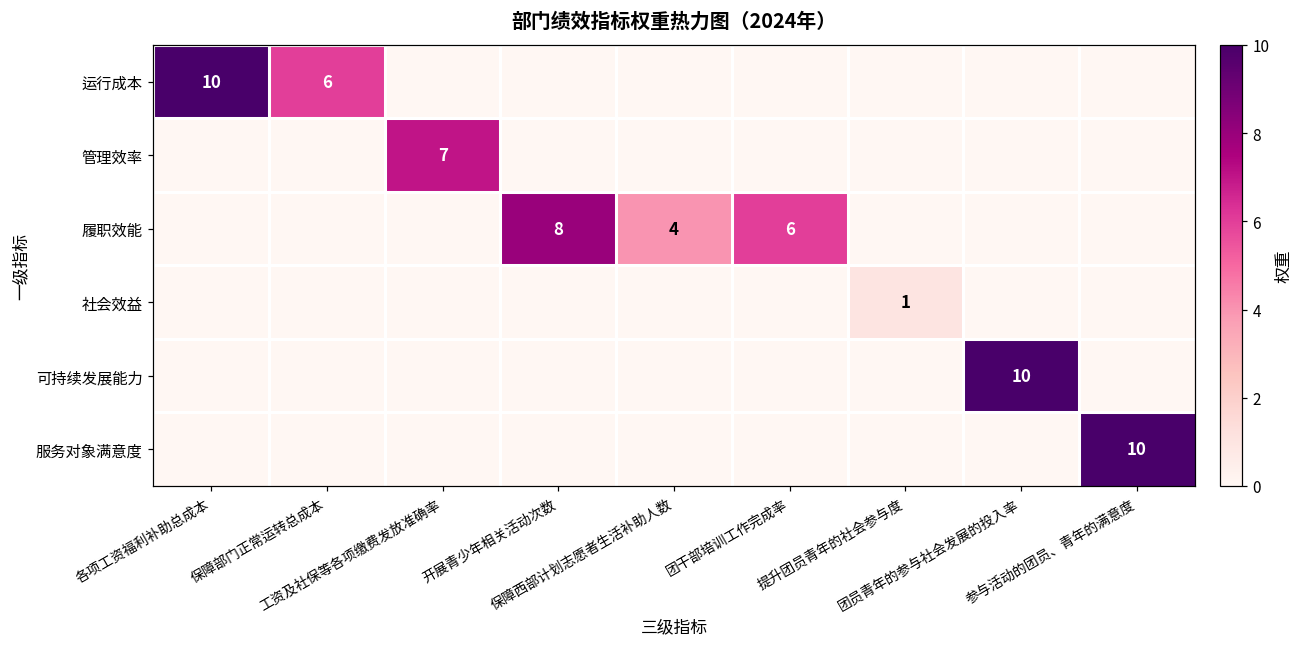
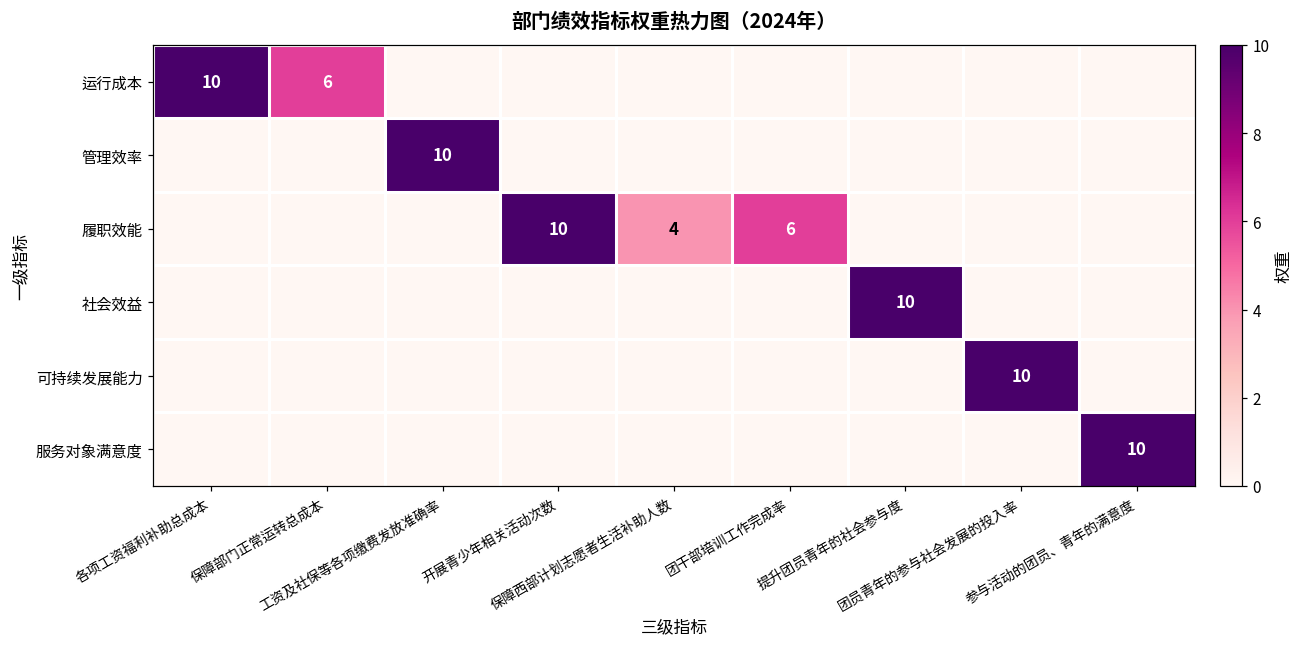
  {
    "运行成本": {
      "各项工资福利补助总成本": 10,
      "保障部门正常运转总成本": 6
    },
    "管理效率": {
-     "工资及社保等各项缴费发放准确率": 7
+     "工资及社保等各项缴费发放准确率": 10
    },
    "履职效能": {
-     "开展青少年相关活动次数": 8,
+     "开展青少年相关活动次数": 10,
      "保障西部计划志愿者生活补助人数": 4,
      "团干部培训工作完成率": 6
    },
    "社会效益": {
-     "提升团员青年的社会参与度": 1
+     "提升团员青年的社会参与度": 10
    },
    "可持续发展能力": {
      "团员青年的参与社会发展的投入率": 10
    },
    "服务对象满意度": {
      "参与活动的团员、青年的满意度": 10
    }
  }
